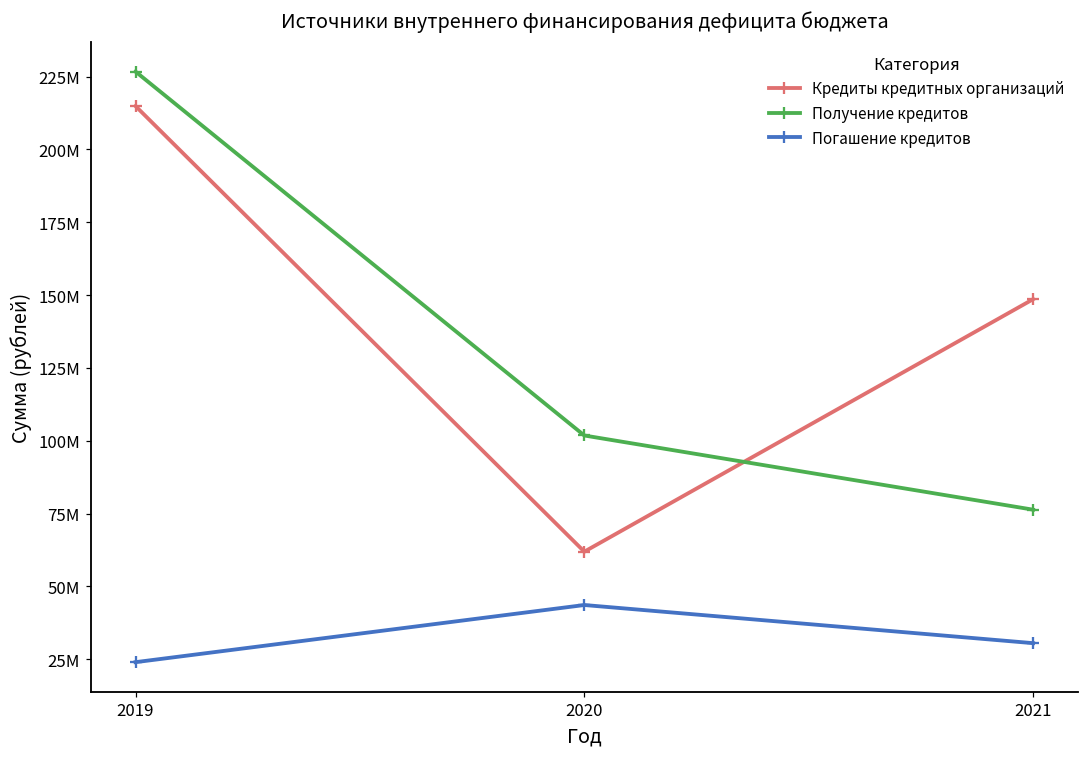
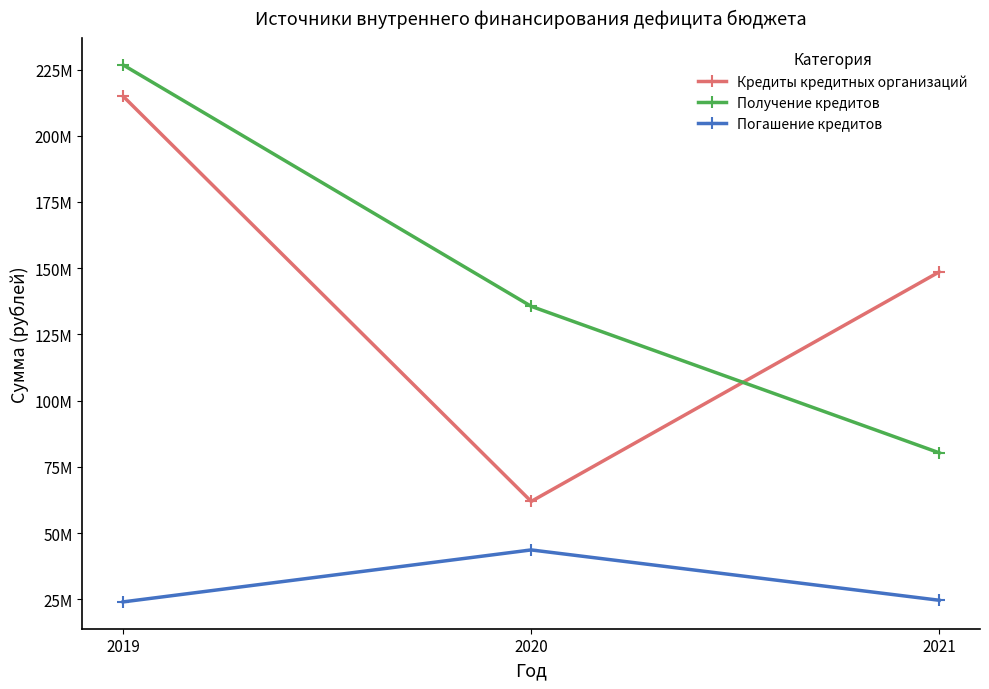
  {
    "Кредиты кредитных организаций": {
      "2019": 215000000,
      "2020": 62000000,
      "2021": 149000000
    },
    "Получение кредитов": {
      "2019": 227000000,
-     "2020": 102000000,
-     "2021": 76000000
+     "2020": 136000000,
+     "2021": 80000000
    },
    "Погашение кредитов": {
      "2019": 24000000,
      "2020": 44000000,
-     "2021": 31000000
+     "2021": 25000000
    }
  }
